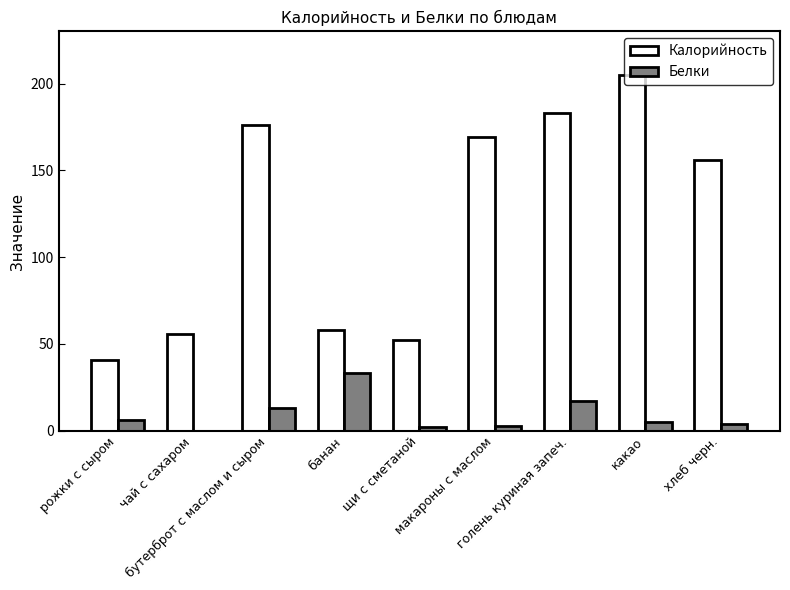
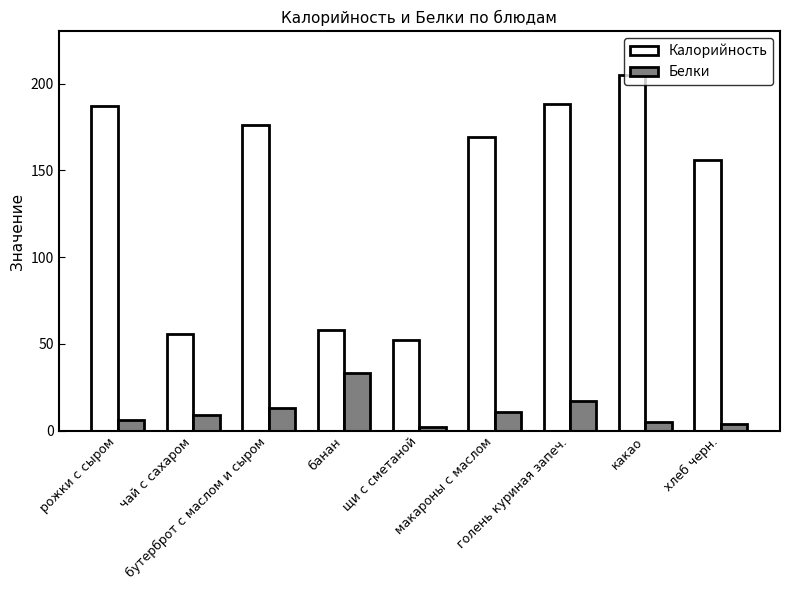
  {
    "Калорийность": {
-     "рожки с сыром": 41,
+     "рожки с сыром": 187,
      "чай с сахаром": 56,
      "бутерброт с маслом и сыром": 176,
      "банан": 58,
      "щи с сметаной": 52,
      "макароны с маслом": 169,
-     "голень куриная запеч.": 183,
+     "голень куриная запеч.": 188,
      "хлеб черн.": 156
    },
    "Белки": {
      "рожки с сыром": 6,
-     "чай с сахаром": 0,
+     "чай с сахаром": 9,
      "бутерброт с маслом и сыром": 13,
      "банан": 33,
      "щи с сметаной": 2,
-     "макароны с маслом": 3,
+     "макароны с маслом": 11,
      "голень куриная запеч.": 17,
      "какао": 5,
      "хлеб черн.": 4
    }
  }
